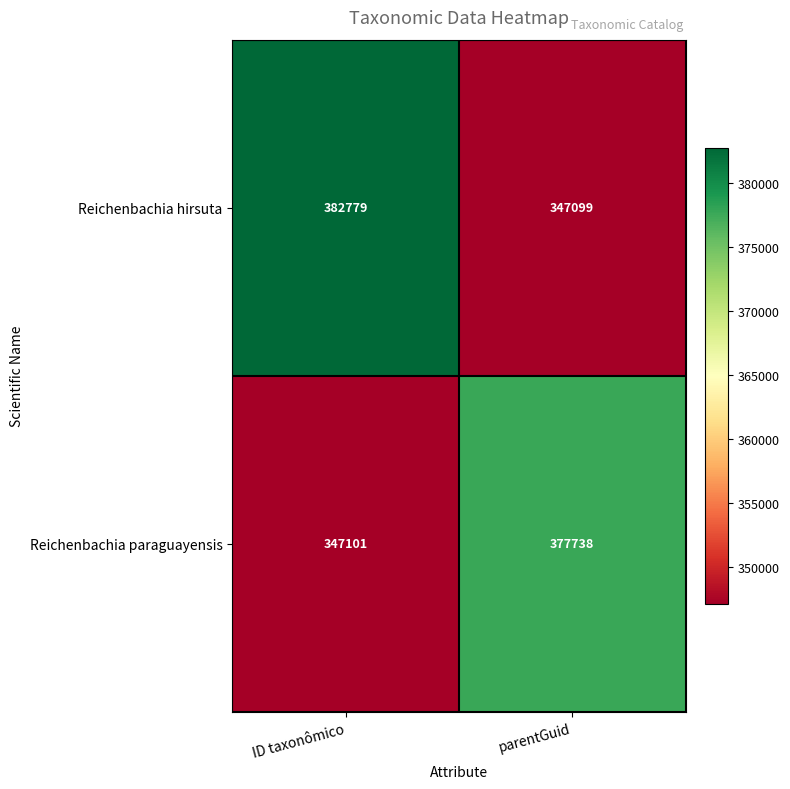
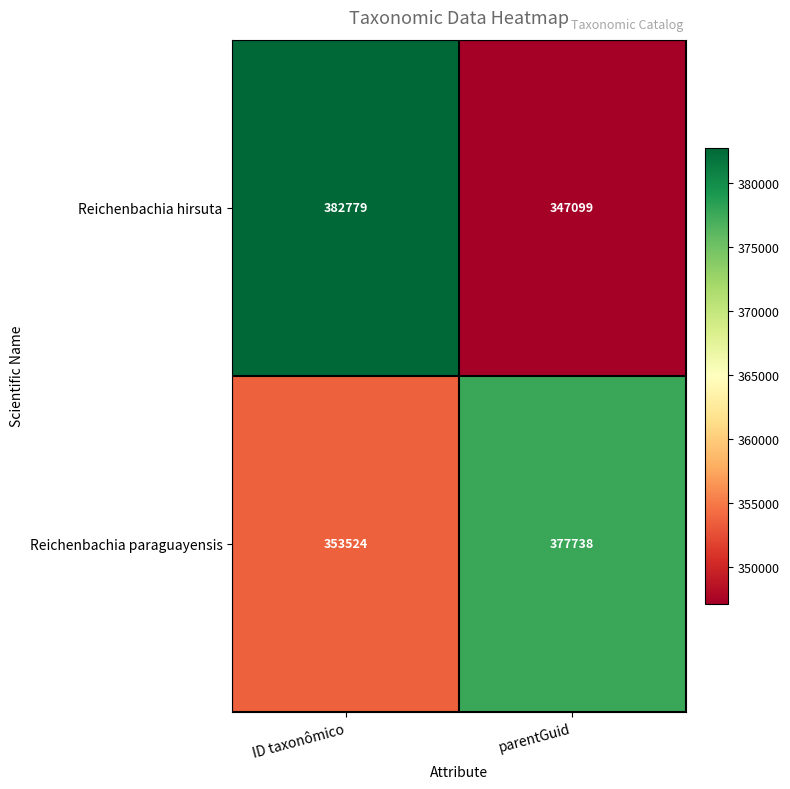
  {
    "Reichenbachia hirsuta": {
      "ID taxonômico": 382779,
      "parentGuid": 347099
    },
    "Reichenbachia paraguayensis": {
-     "ID taxonômico": 347101,
+     "ID taxonômico": 353524,
      "parentGuid": 377738
    }
  }
